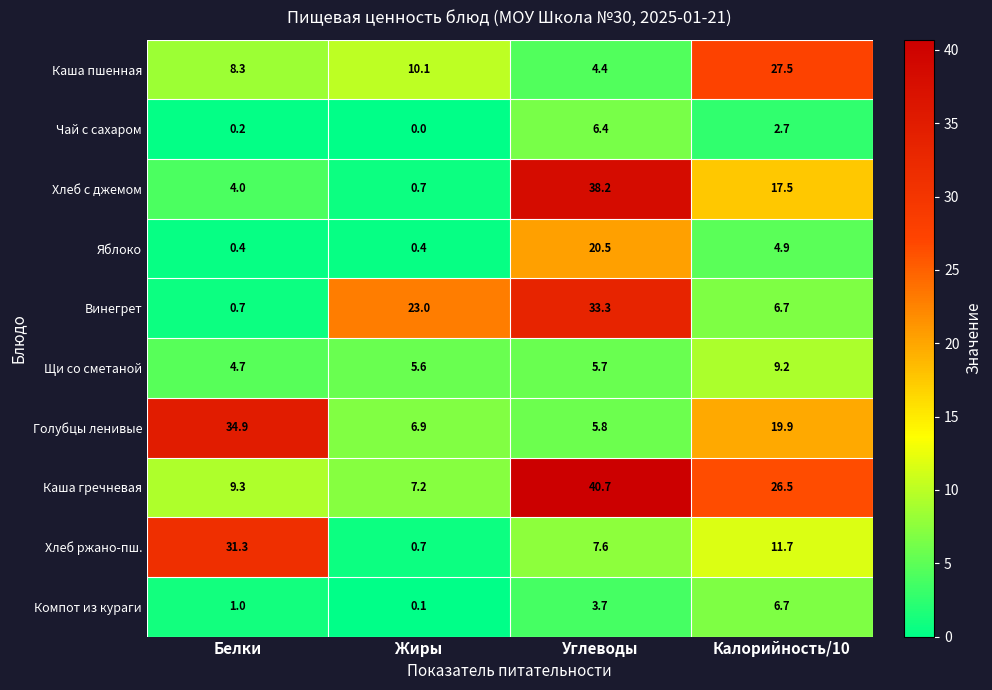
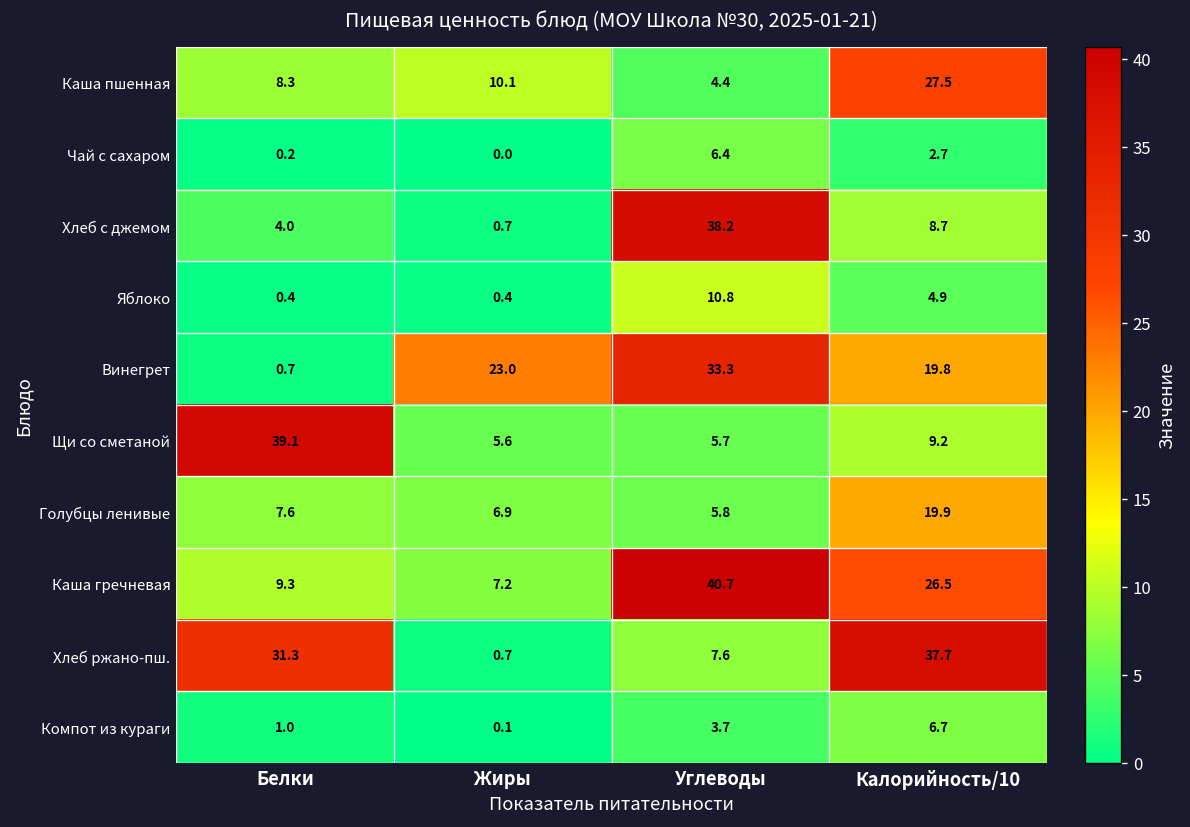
  {
    "Каша пшенная": {
      "Белки": 8.3,
      "Жиры": 10.1,
      "Углеводы": 4.4,
      "Калорийность/10": 27.5
    },
    "Чай с сахаром": {
      "Белки": 0.2,
      "Жиры": 0.0,
      "Углеводы": 6.4,
      "Калорийность/10": 2.7
    },
    "Хлеб с джемом": {
      "Белки": 4.0,
      "Жиры": 0.7,
      "Углеводы": 38.2,
-     "Калорийность/10": 17.5
+     "Калорийность/10": 8.7
    },
    "Яблоко": {
      "Белки": 0.4,
      "Жиры": 0.4,
-     "Углеводы": 20.5,
+     "Углеводы": 10.8,
      "Калорийность/10": 4.9
    },
    "Винегрет": {
      "Белки": 0.7,
      "Жиры": 23.0,
      "Углеводы": 33.3,
-     "Калорийность/10": 6.7
+     "Калорийность/10": 19.8
    },
    "Щи со сметаной": {
-     "Белки": 4.7,
+     "Белки": 39.1,
      "Жиры": 5.6,
      "Углеводы": 5.7,
      "Калорийность/10": 9.2
    },
    "Голубцы ленивые": {
-     "Белки": 34.9,
+     "Белки": 7.6,
      "Жиры": 6.9,
      "Углеводы": 5.8,
      "Калорийность/10": 19.9
    },
    "Каша гречневая": {
      "Белки": 9.3,
      "Жиры": 7.2,
      "Углеводы": 40.7,
      "Калорийность/10": 26.5
    },
    "Хлеб ржано-пш.": {
      "Белки": 31.3,
      "Жиры": 0.7,
      "Углеводы": 7.6,
-     "Калорийность/10": 11.7
+     "Калорийность/10": 37.7
    },
    "Компот из кураги": {
      "Белки": 1.0,
      "Жиры": 0.1,
      "Углеводы": 3.7,
      "Калорийность/10": 6.7
    }
  }
